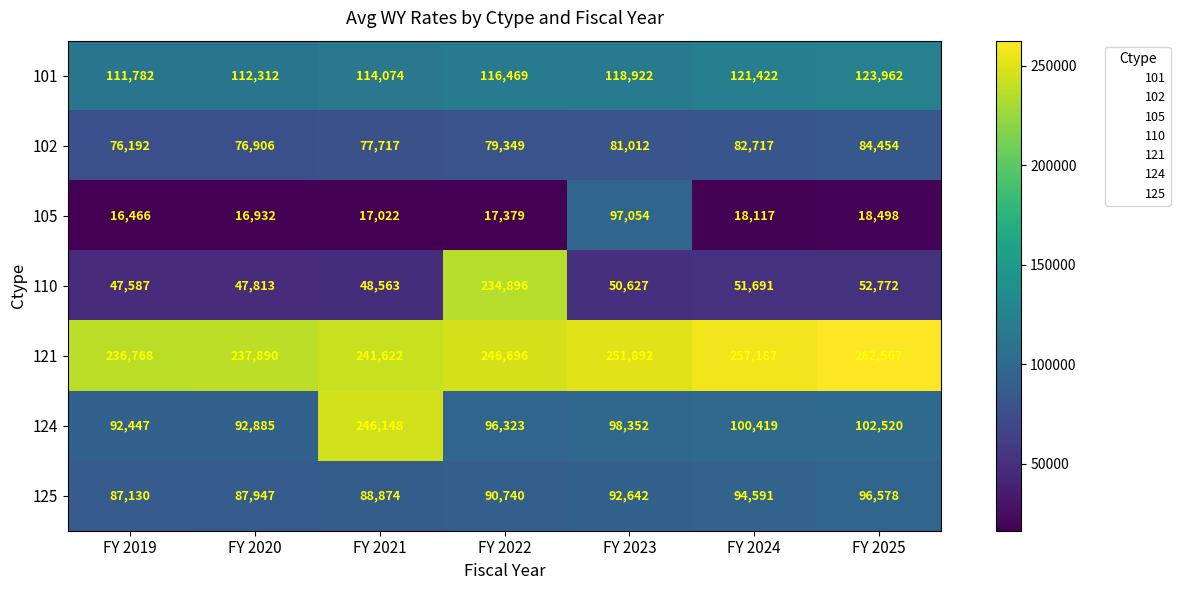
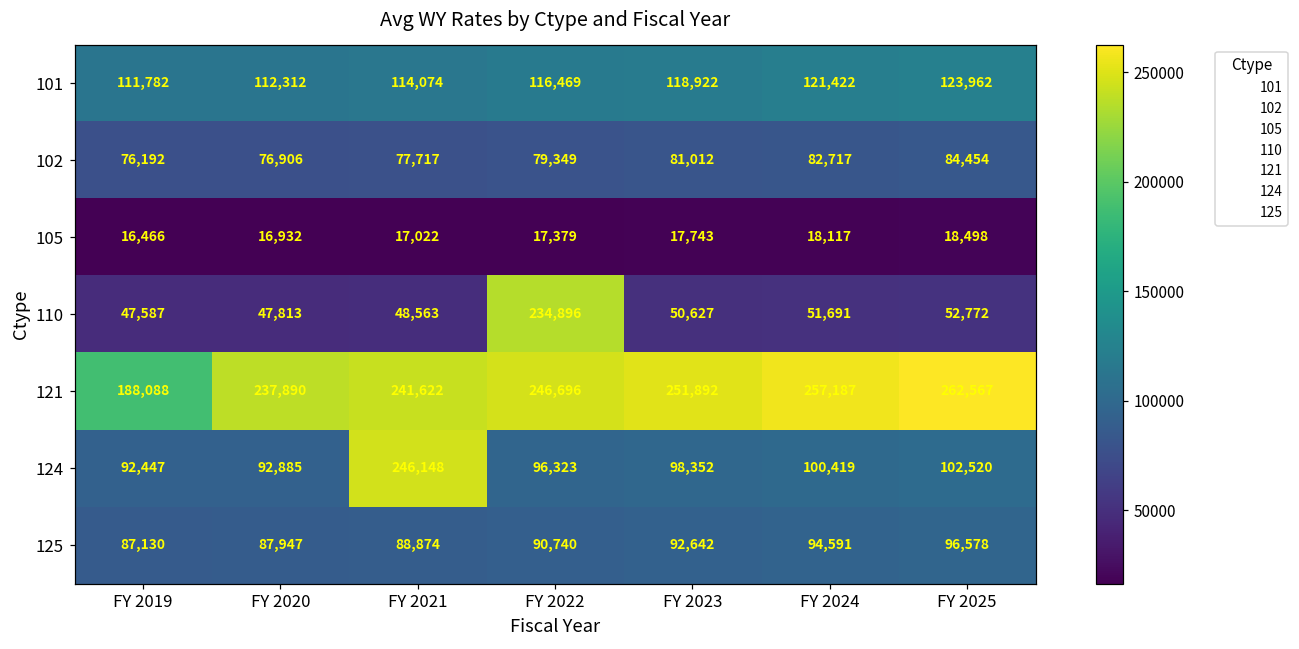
  {
    "101": {
      "FY 2019": "111,782",
      "FY 2020": "112,312",
      "FY 2021": "114,074",
      "FY 2022": "116,469",
      "FY 2023": "118,922",
      "FY 2024": "121,422",
      "FY 2025": "123,962"
    },
    "102": {
      "FY 2019": "76,192",
      "FY 2020": "76,906",
      "FY 2021": "77,717",
      "FY 2022": "79,349",
      "FY 2023": "81,012",
      "FY 2024": "82,717",
      "FY 2025": "84,454"
    },
    "105": {
      "FY 2019": "16,466",
      "FY 2020": "16,932",
      "FY 2021": "17,022",
      "FY 2022": "17,379",
-     "FY 2023": "97,054",
+     "FY 2023": "17,743",
      "FY 2024": "18,117",
      "FY 2025": "18,498"
    },
    "110": {
      "FY 2019": "47,587",
      "FY 2020": "47,813",
      "FY 2021": "48,563",
      "FY 2022": "234,896",
      "FY 2023": "50,627",
      "FY 2024": "51,691",
      "FY 2025": "52,772"
    },
    "121": {
-     "FY 2019": "236,768",
+     "FY 2019": "188,088",
      "FY 2020": "237,890",
      "FY 2021": "241,622"
    },
    "124": {
      "FY 2019": "92,447",
      "FY 2020": "92,885",
      "FY 2022": "96,323",
      "FY 2023": "98,352",
      "FY 2024": "100,419",
      "FY 2025": "102,520"
    },
    "125": {
      "FY 2019": "87,130",
      "FY 2020": "87,947",
      "FY 2021": "88,874",
      "FY 2022": "90,740",
      "FY 2023": "92,642",
      "FY 2024": "94,591",
      "FY 2025": "96,578"
    }
  }
